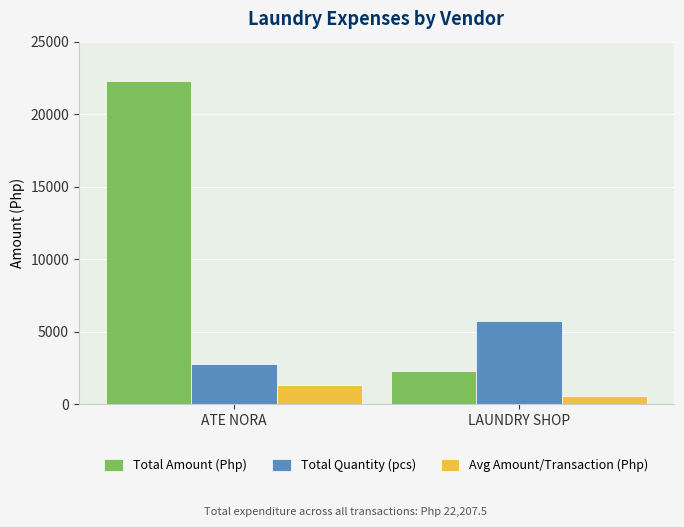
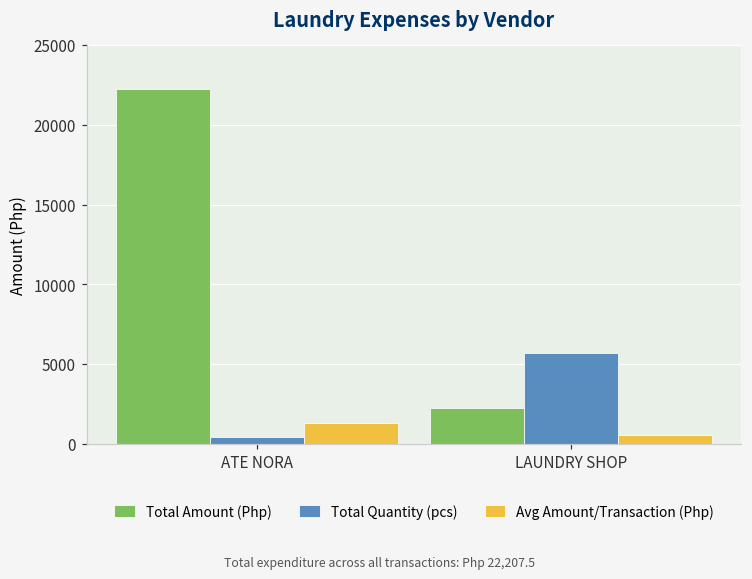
  {
    "Total Amount (Php)": {
      "ATE NORA": 22300,
      "LAUNDRY SHOP": 2300
    },
    "Total Quantity (pcs)": {
-     "ATE NORA": 2800,
+     "ATE NORA": 400,
      "LAUNDRY SHOP": 5700
    },
    "Avg Amount/Transaction (Php)": {
      "ATE NORA": 1300,
      "LAUNDRY SHOP": 600
    }
  }
